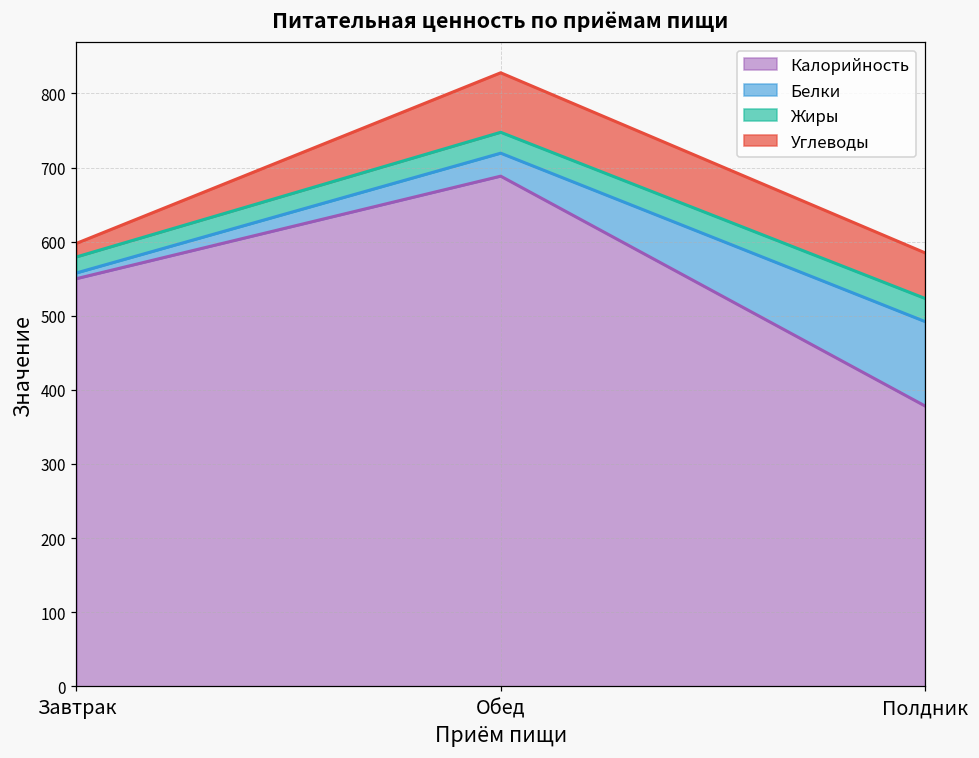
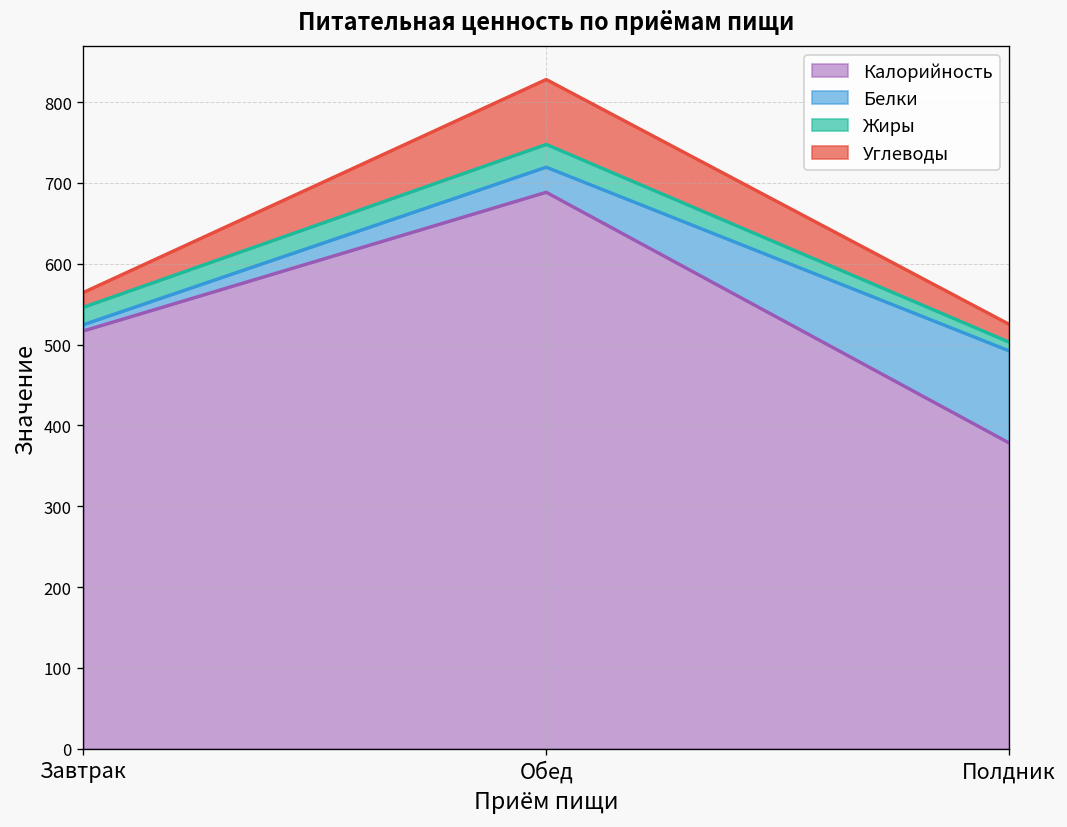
  {
    "Калорийность": {
-     "Завтрак": 550,
+     "Завтрак": 520,
      "Обед": 690,
      "Полдник": 380
    },
    "Белки": {
      "Завтрак": 10,
      "Обед": 30,
      "Полдник": 110
    },
    "Жиры": {
      "Завтрак": 20,
      "Обед": 30,
-     "Полдник": 30
+     "Полдник": 10
    },
    "Углеводы": {
      "Завтрак": 20,
      "Обед": 80,
-     "Полдник": 60
+     "Полдник": 20
    }
  }
